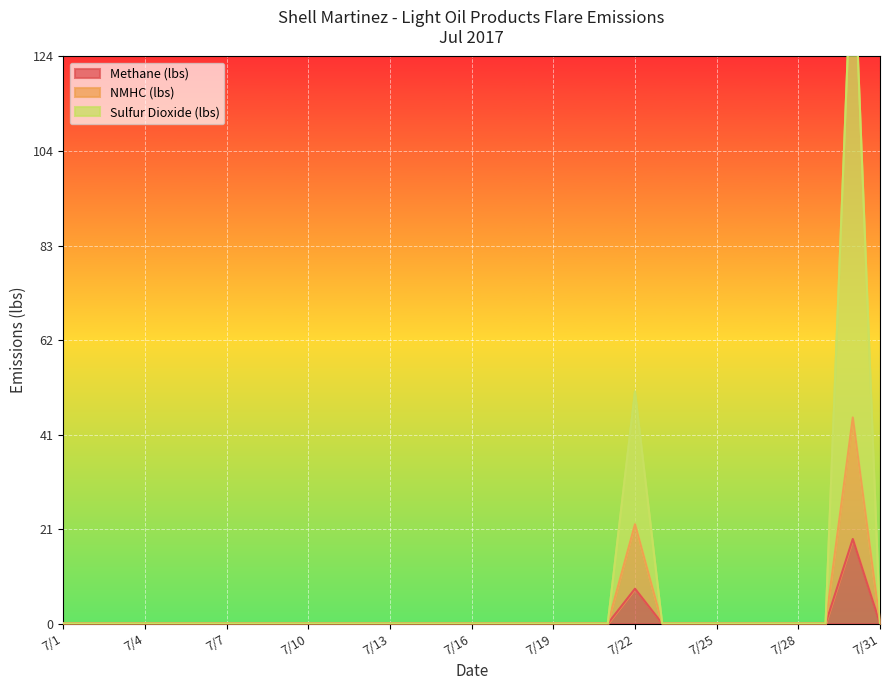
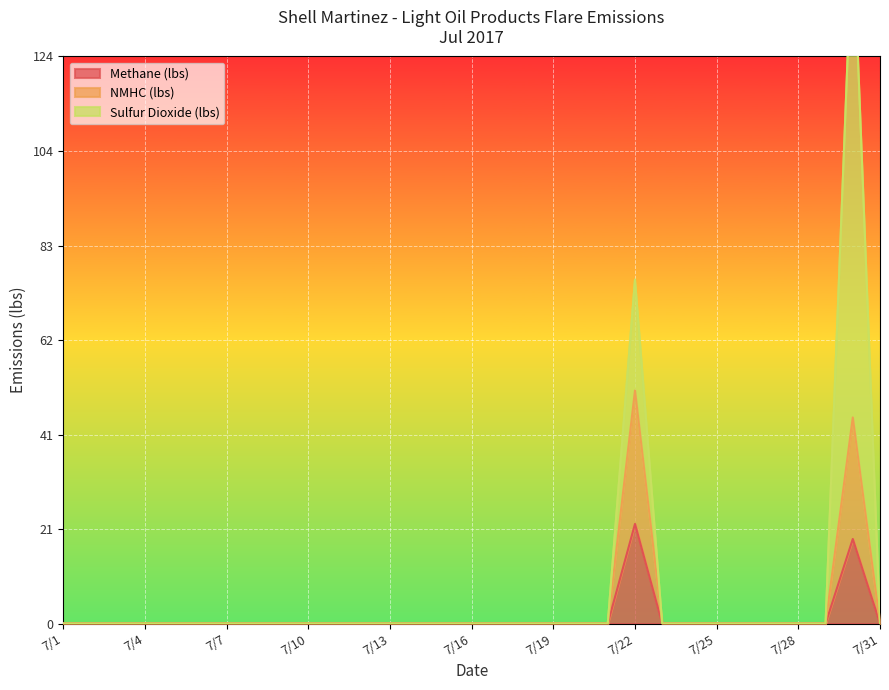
  {
    "Methane (lbs)": {
-     "7/22": 8
+     "7/22": 22
    },
    "NMHC (lbs)": {
-     "7/22": 14
+     "7/22": 29
    },
    "Sulfur Dioxide (lbs)": {
-     "7/22": 29
+     "7/22": 24
    }
  }
